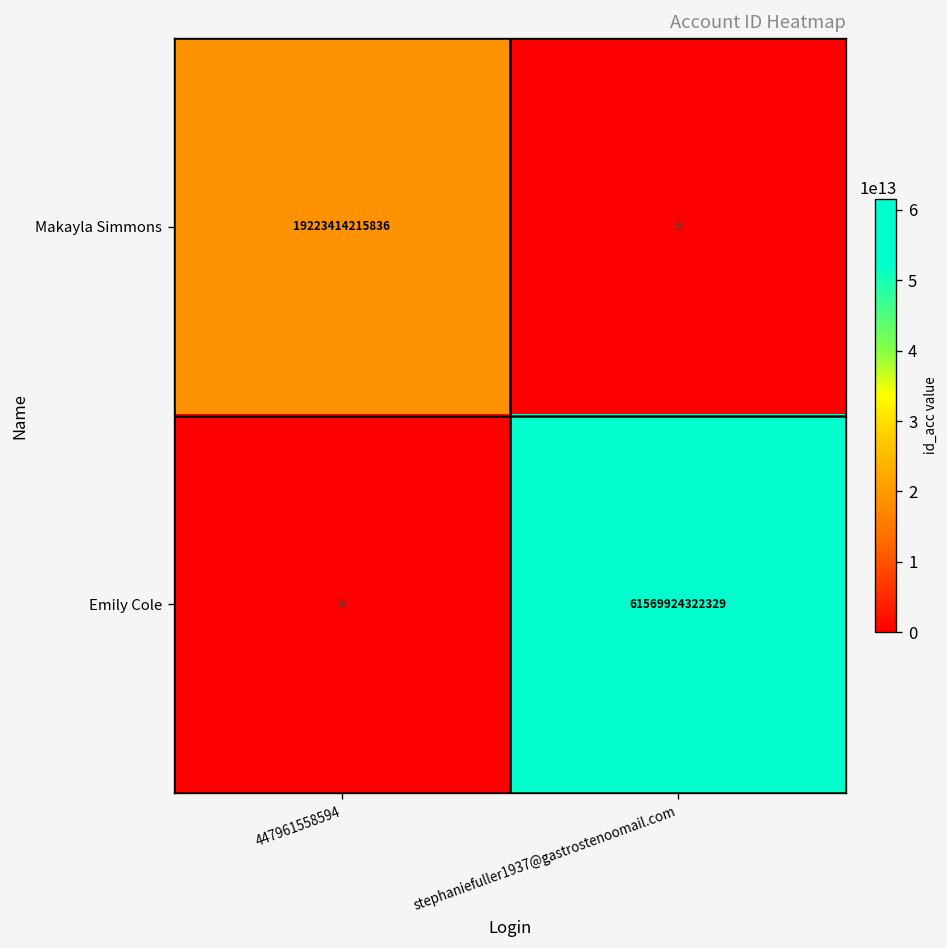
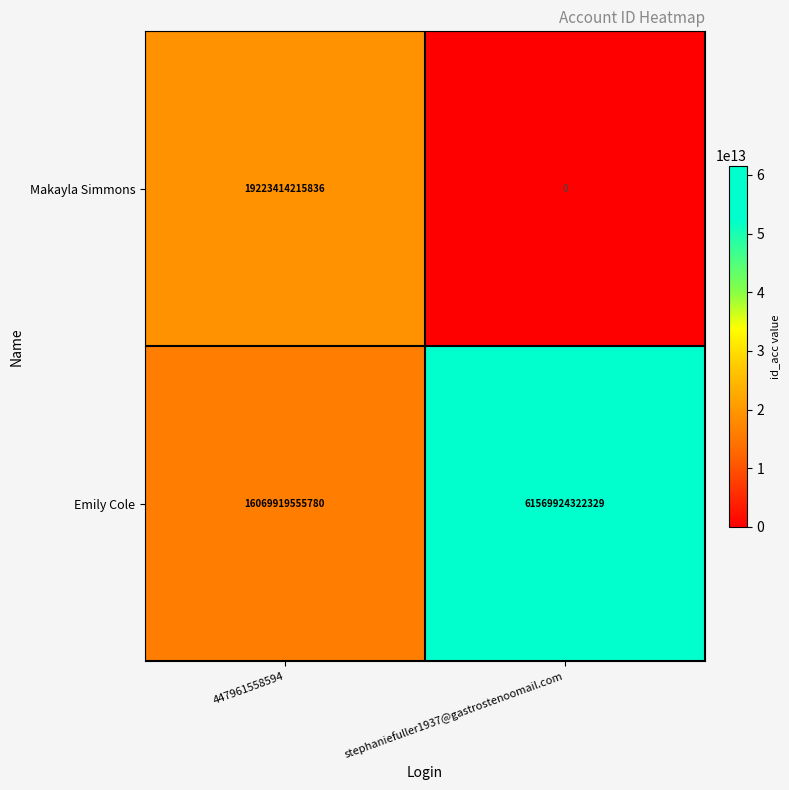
  {
    "Makayla Simmons": {
      "447961558594": 19223414215836,
      "stephaniefuller1937@gastrostenoomail.com": 0
    },
    "Emily Cole": {
-     "447961558594": 0,
+     "447961558594": 16069919555780,
      "stephaniefuller1937@gastrostenoomail.com": 61569924322329
    }
  }
